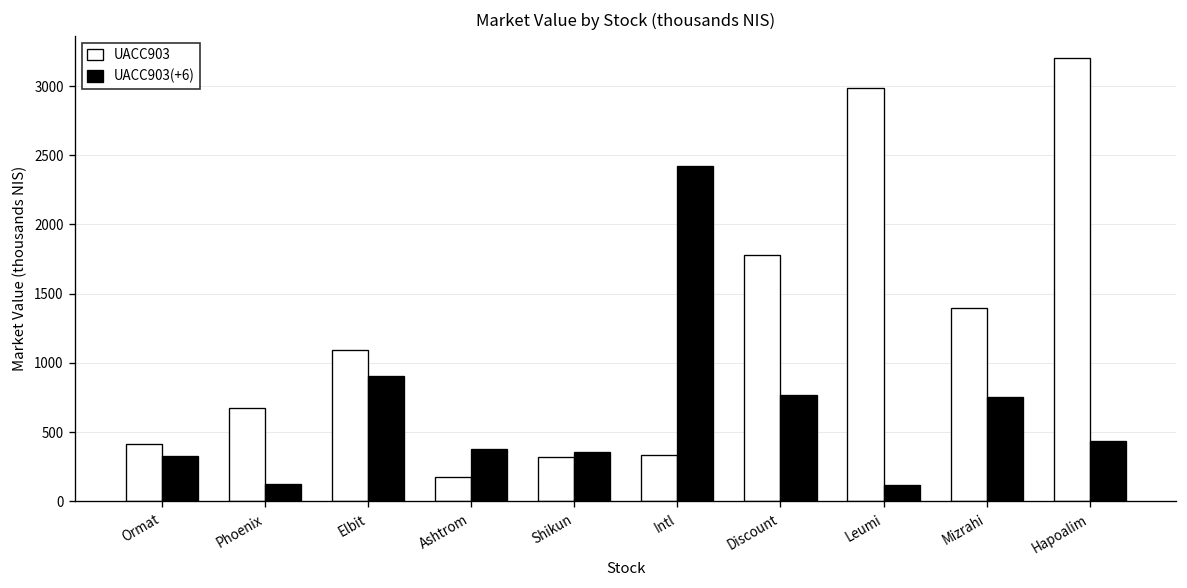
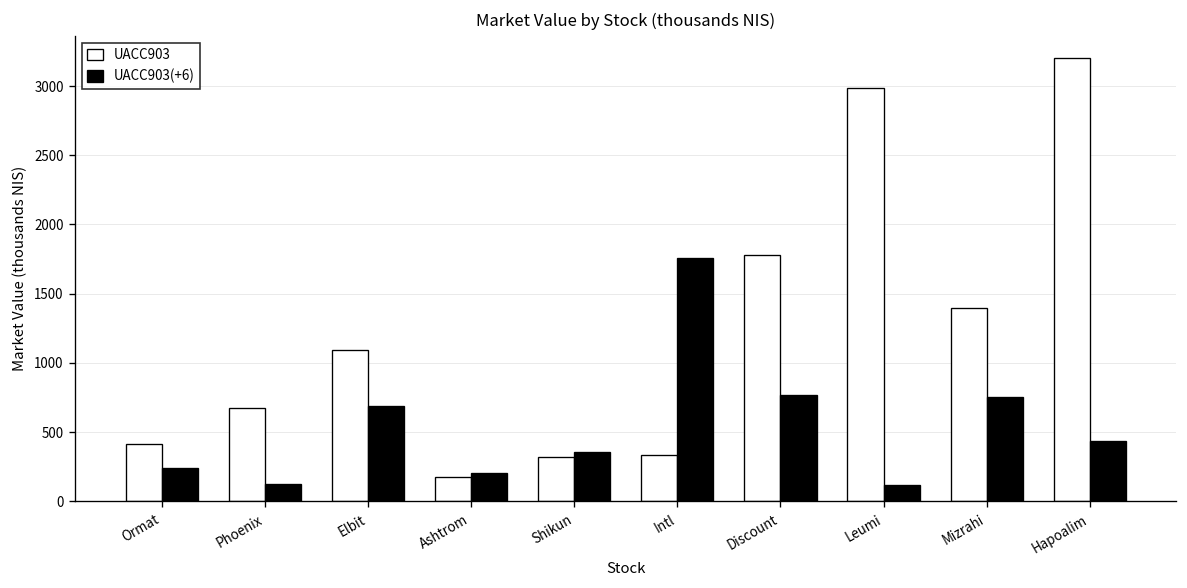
  {
    "UACC903": {
      "Ormat": 410,
      "Phoenix": 680,
      "Elbit": 1090,
      "Ashtrom": 170,
      "Shikun": 320,
      "Intl": 330,
      "Discount": 1780,
      "Leumi": 2980,
      "Mizrahi": 1400,
      "Hapoalim": 3200
    },
    "UACC903(+6)": {
-     "Ormat": 330,
+     "Ormat": 240,
      "Phoenix": 120,
-     "Elbit": 900,
-     "Ashtrom": 380,
+     "Elbit": 690,
+     "Ashtrom": 210,
      "Shikun": 360,
-     "Intl": 2420,
+     "Intl": 1760,
      "Discount": 770,
      "Leumi": 110,
      "Mizrahi": 750,
      "Hapoalim": 440
    }
  }
